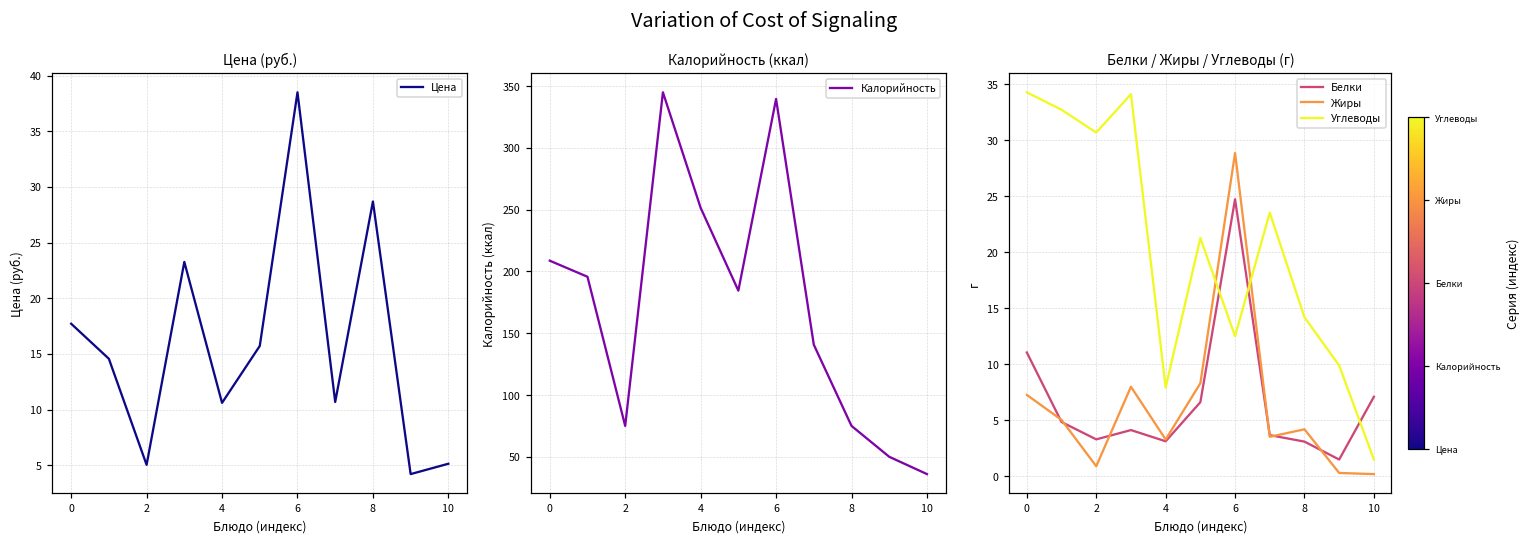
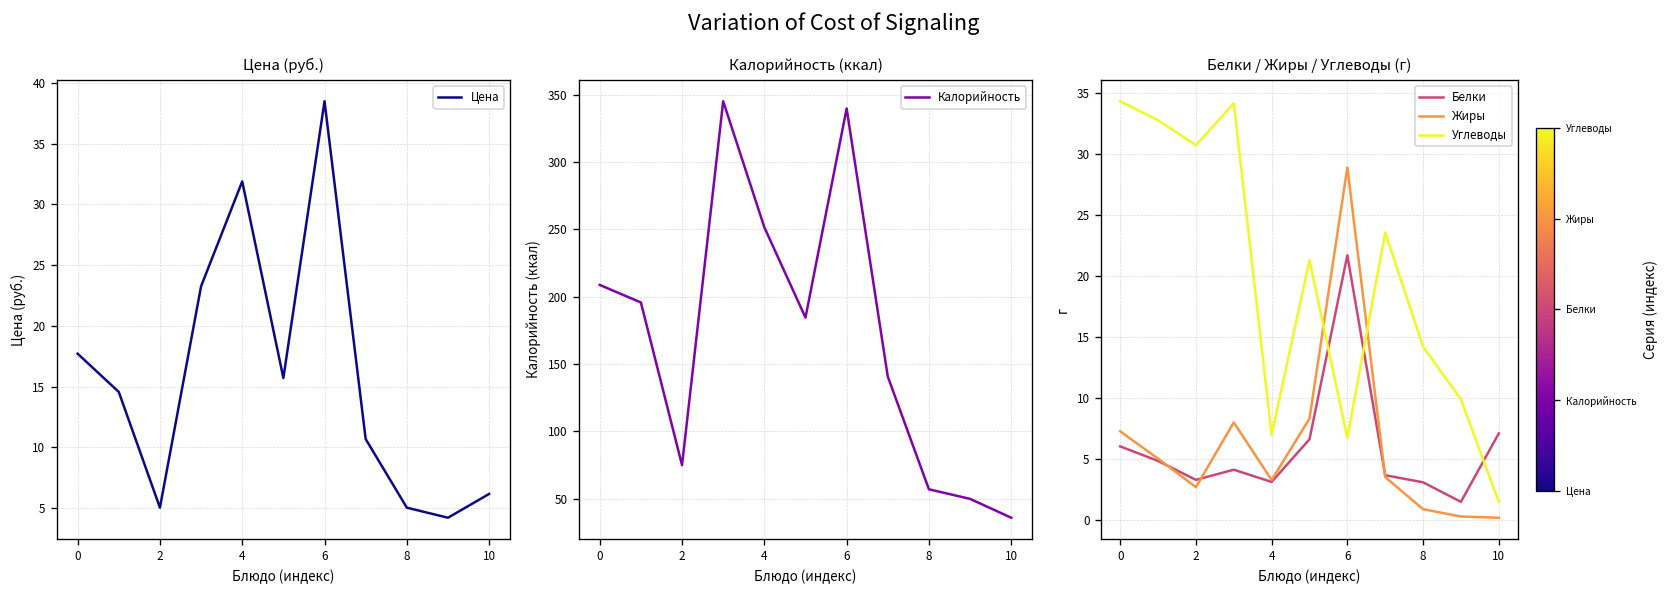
  {
    "Цена (руб.)": {
      "0": 17.7,
      "2": 5.0,
-     "4": 10.6,
+     "4": 31.9,
      "6": 38.5,
-     "8": 28.7,
-     "10": 5.1
+     "8": 5.0,
+     "10": 6.2
    },
    "Калорийность (ккал)": {
      "0": 209,
      "2": 75,
      "4": 252,
      "6": 340,
-     "8": 75,
+     "8": 57,
      "10": 36
    },
    "Белки / Жиры / Углеводы (г)": {
      "Белки": {
-       "0": 11.1,
+       "0": 6.0,
        "2": 3.3,
-       "6": 24.7,
+       "6": 21.7,
        "8": 3.1,
        "10": 7.1
      },
      "Жиры": {
        "0": 7.3,
-       "2": 0.9,
+       "2": 2.7,
        "6": 28.9,
-       "8": 4.2,
+       "8": 0.9,
        "10": 0.2
      },
      "Углеводы": {
        "0": 34.3,
        "2": 30.7,
-       "4": 7.9,
-       "6": 12.5,
+       "4": 7.0,
+       "6": 6.7,
        "8": 14.2,
        "10": 1.5
      }
    }
  }
